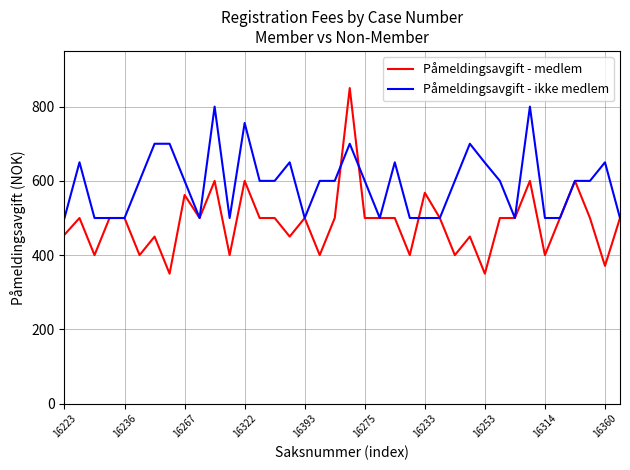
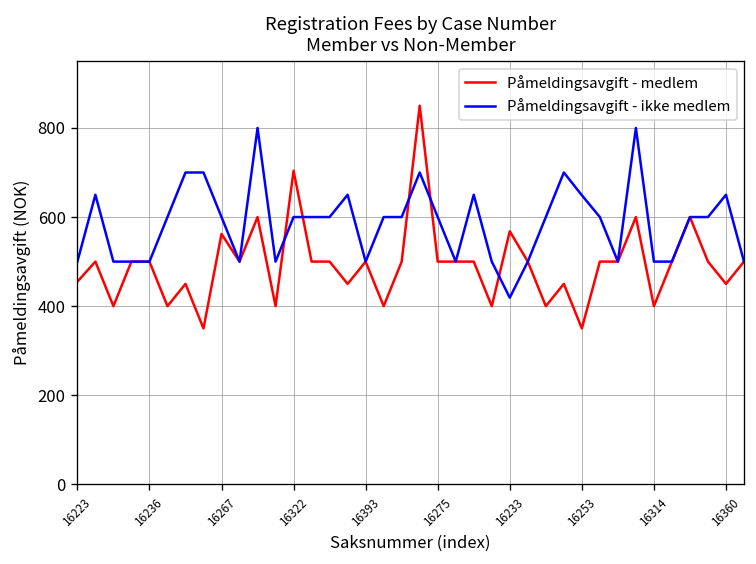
  {
    "Påmeldingsavgift - medlem": {
      "16223": 460,
      "16267": 560,
-     "16322": 600,
+     "16322": 700,
      "16275": 500,
      "16233": 570,
      "16253": 350,
      "16314": 400,
-     "16360": 370
+     "16360": 450
    },
    "Påmeldingsavgift - ikke medlem": {
      "16223": 500,
      "16267": 600,
-     "16322": 760,
+     "16322": 600,
      "16275": 600,
-     "16233": 500,
+     "16233": 420,
      "16253": 650,
      "16314": 500,
      "16360": 650
    }
  }
